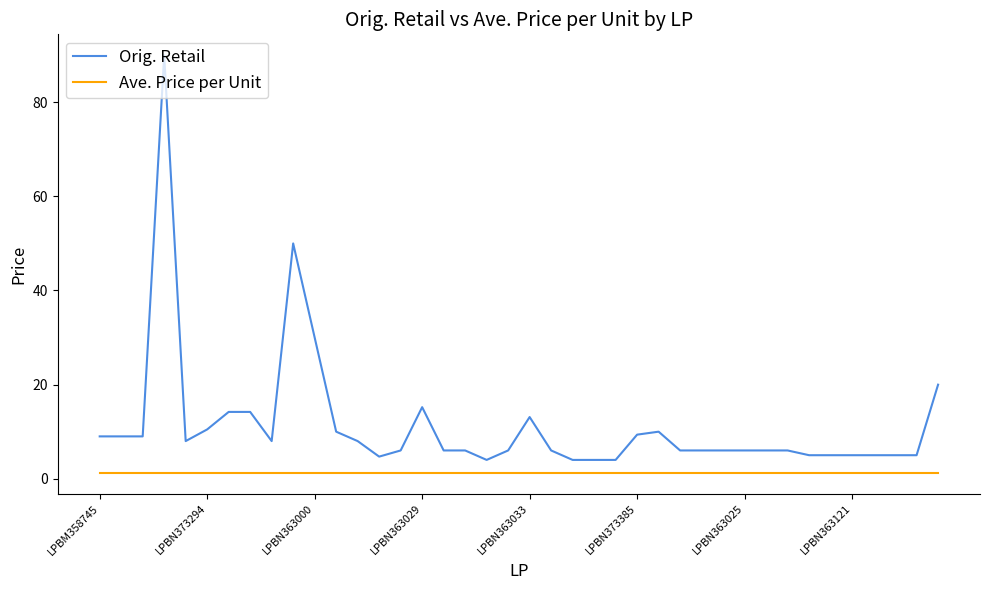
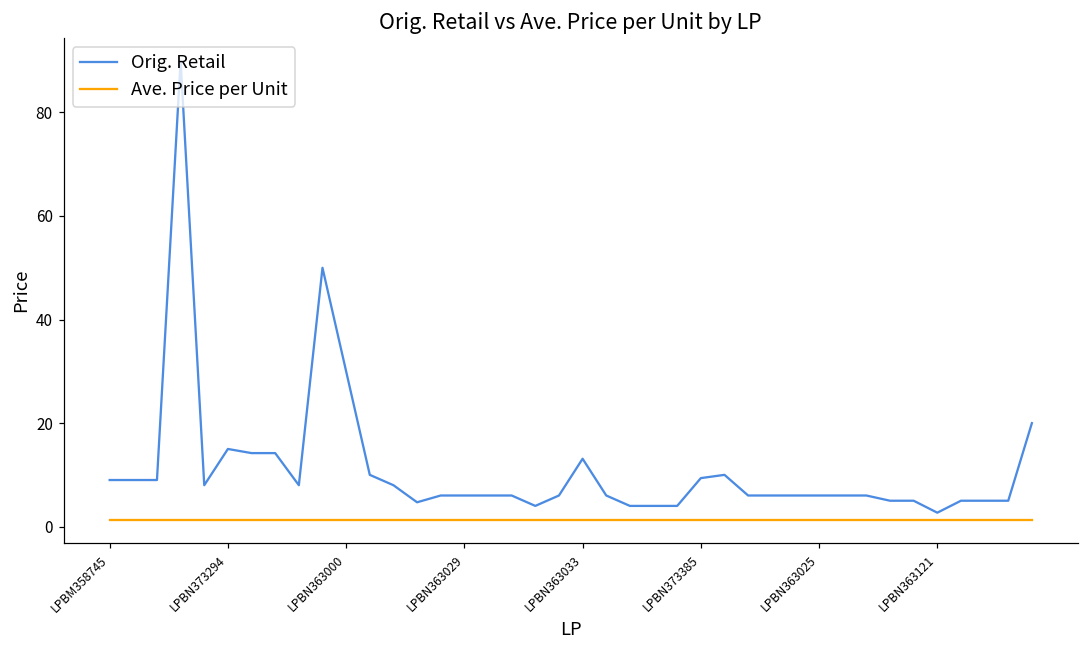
  {
    "Orig. Retail": {
      "LPBM358745": 9,
-     "LPBN373294": 10,
+     "LPBN373294": 15,
      "LPBN363000": 30,
-     "LPBN363029": 15,
+     "LPBN363029": 6,
      "LPBN363033": 13,
      "LPBN373385": 9,
      "LPBN363025": 6,
-     "LPBN363121": 5
+     "LPBN363121": 3
    },
    "Ave. Price per Unit": {
      "LPBM358745": 1,
      "LPBN373294": 1,
      "LPBN363000": 1,
      "LPBN363029": 1,
      "LPBN363033": 1,
      "LPBN373385": 1,
      "LPBN363025": 1,
      "LPBN363121": 1
    }
  }
